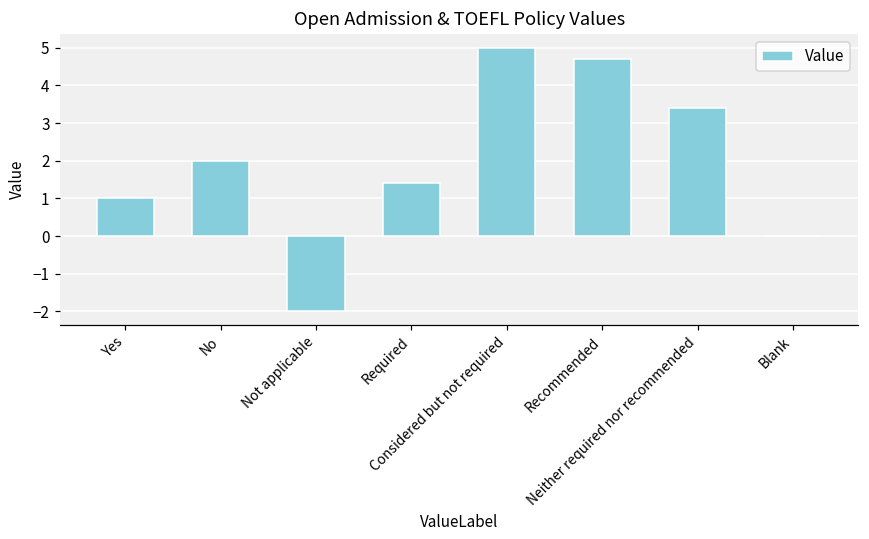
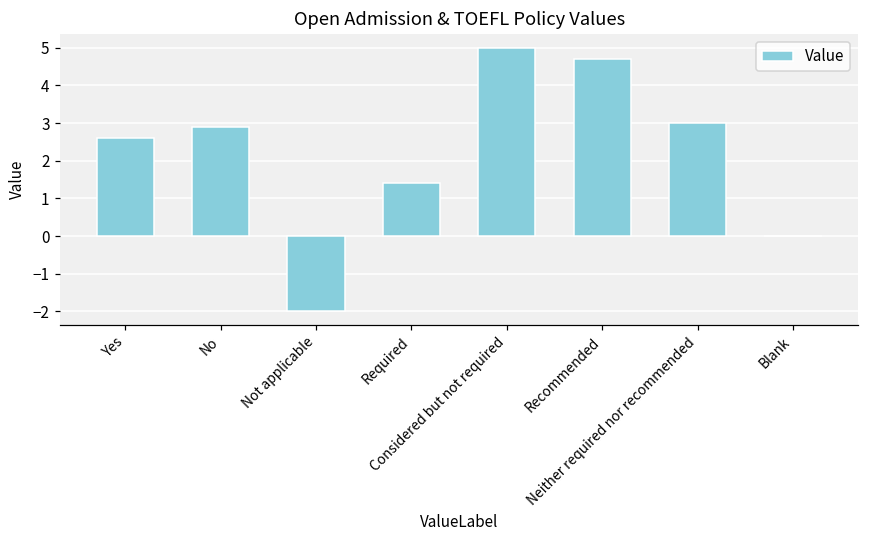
  {
-   "Yes": 1.0,
-   "No": 2.0,
+   "Yes": 2.6,
+   "No": 2.9,
    "Not applicable": -2.0,
    "Required": 1.4,
    "Considered but not required": 5.0,
    "Recommended": 4.7,
-   "Neither required nor recommended": 3.4,
+   "Neither required nor recommended": 3.0,
    "Blank": 0.0
  }
